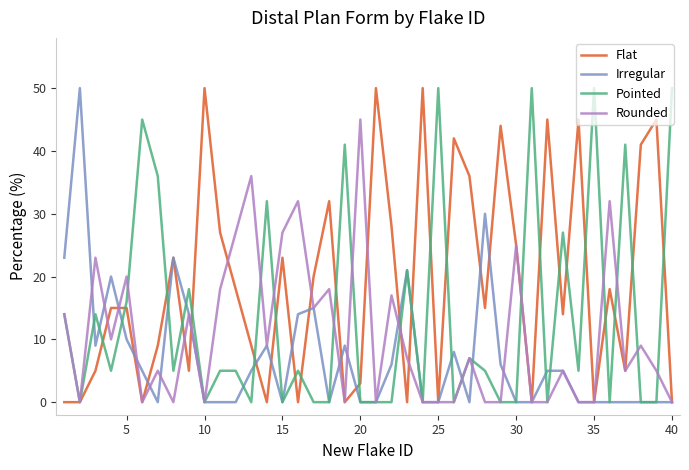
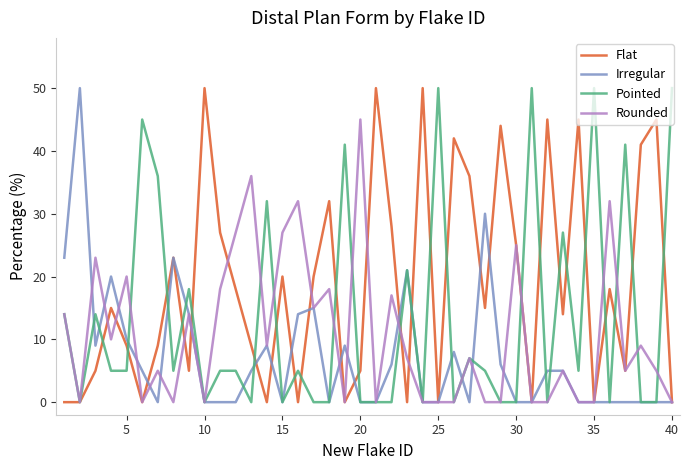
  {
    "Flat": {
-     "5": 15,
+     "5": 9,
      "10": 50,
-     "15": 23,
-     "20": 3
+     "15": 20,
+     "20": 5
    },
    "Pointed": {
-     "5": 16,
+     "5": 5,
      "25": 50
    }
  }
